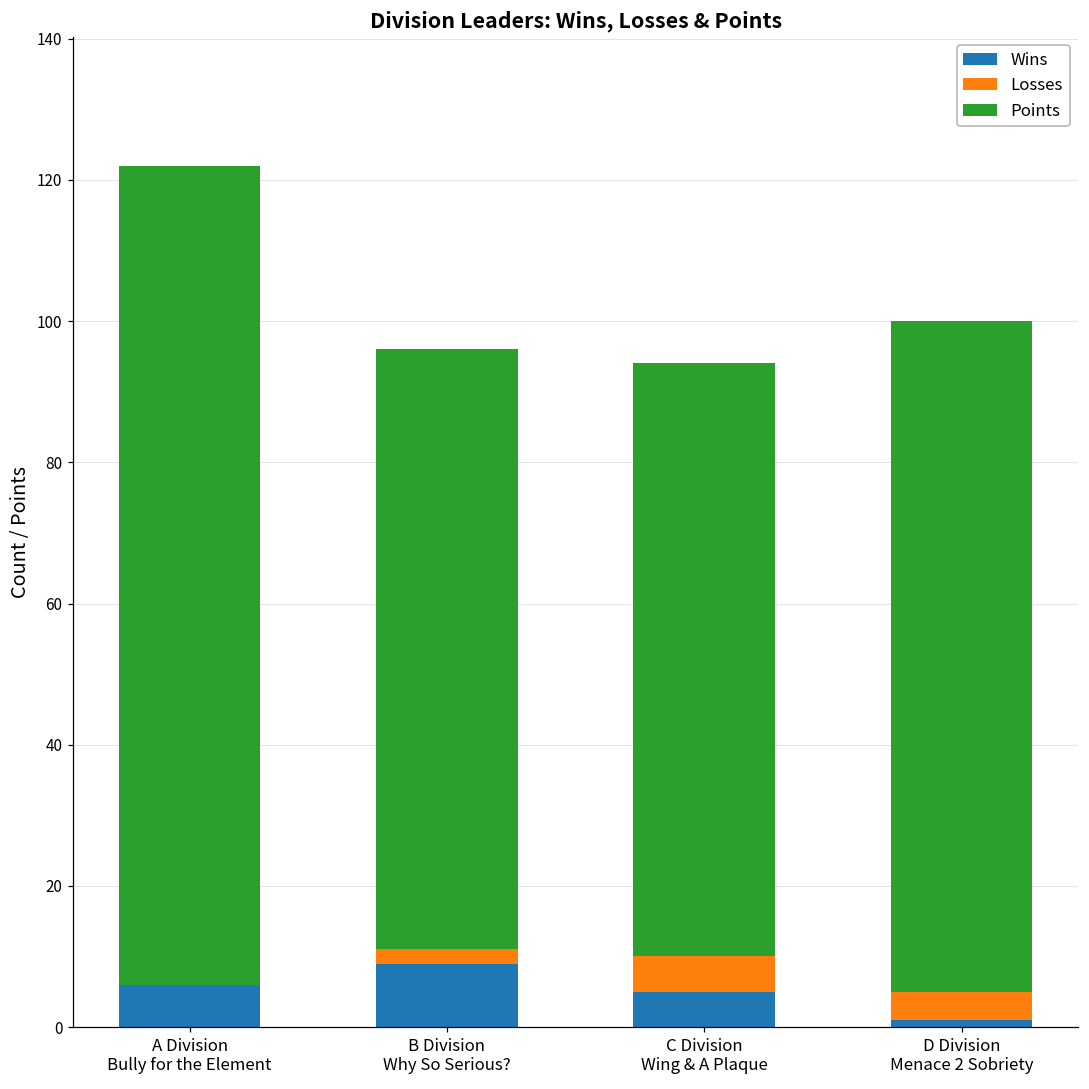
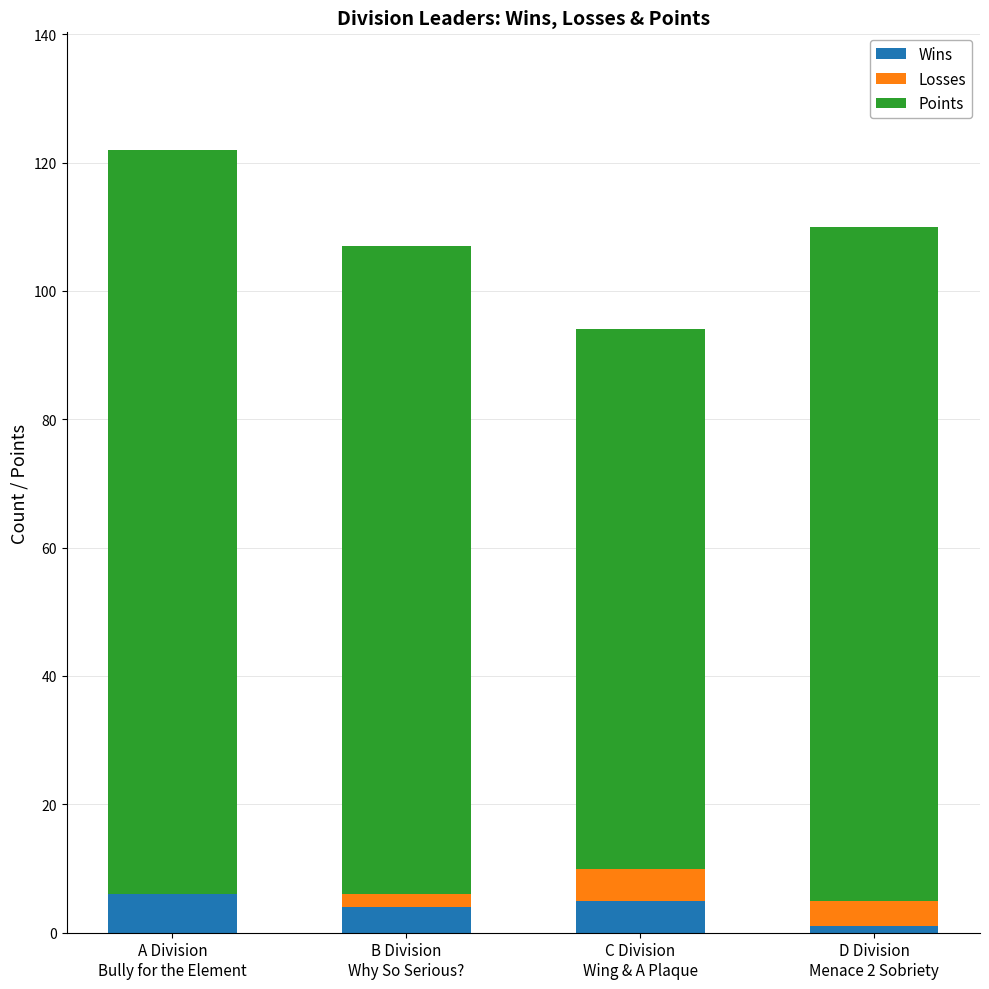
  {
    "Wins": {
      "A Division Bully for the Element": 6,
-     "B Division Why So Serious?": 9,
+     "B Division Why So Serious?": 4,
      "C Division Wing & A Plaque": 5,
      "D Division Menace 2 Sobriety": 1
    },
    "Losses": {
      "A Division Bully for the Element": 0,
      "B Division Why So Serious?": 2,
      "C Division Wing & A Plaque": 5,
      "D Division Menace 2 Sobriety": 4
    },
    "Points": {
      "A Division Bully for the Element": 116,
-     "B Division Why So Serious?": 85,
+     "B Division Why So Serious?": 101,
      "C Division Wing & A Plaque": 84,
-     "D Division Menace 2 Sobriety": 95
+     "D Division Menace 2 Sobriety": 105
    }
  }
